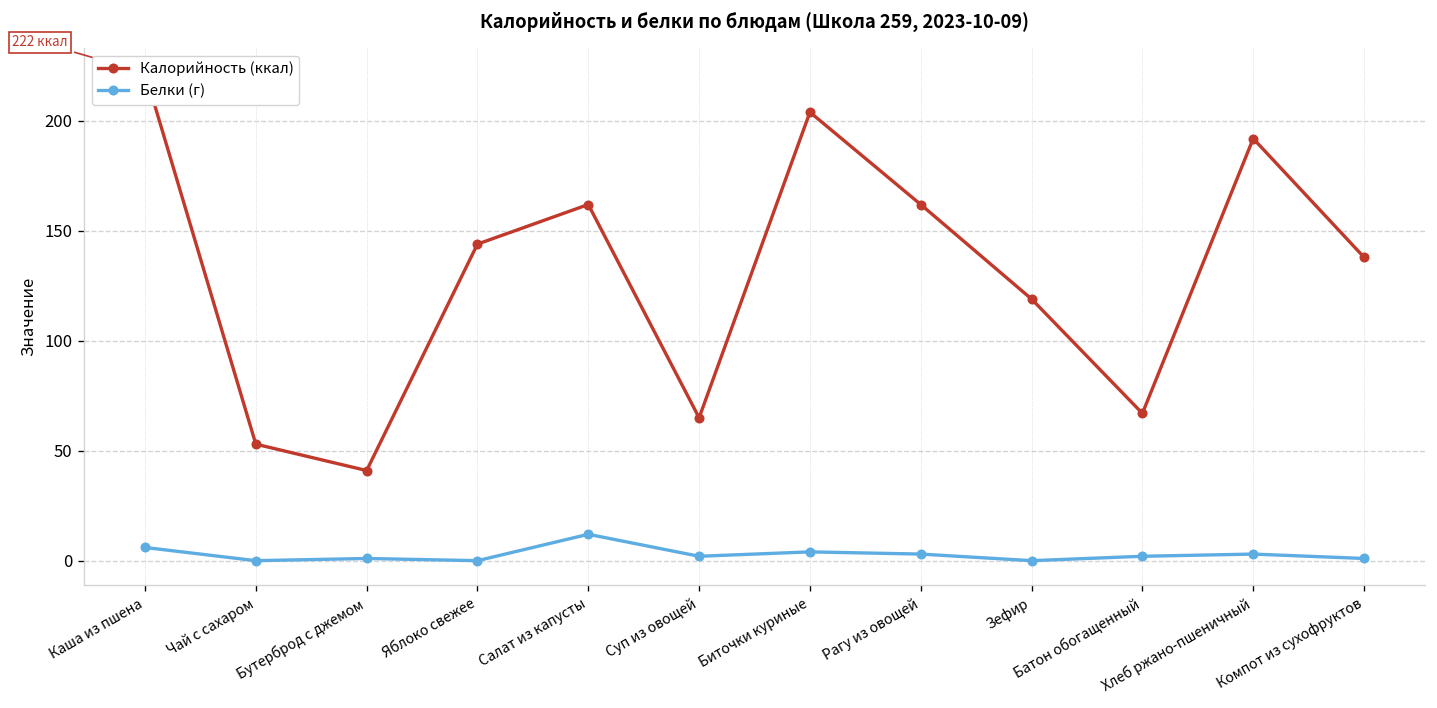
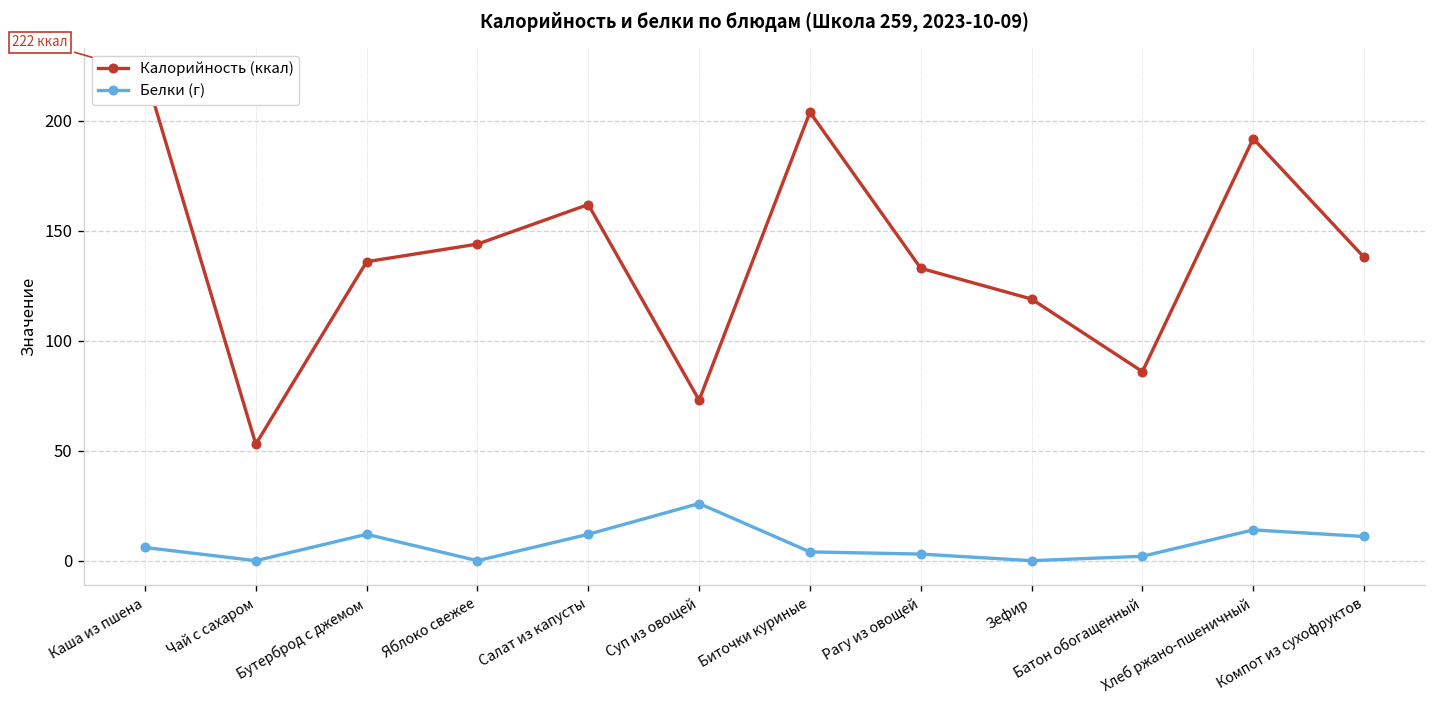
  {
    "Калорийность (ккал)": {
      "Чай с сахаром": 53,
-     "Бутерброд с джемом": 41,
+     "Бутерброд с джемом": 136,
      "Яблоко свежее": 144,
      "Салат из капусты": 162,
-     "Суп из овощей": 65,
+     "Суп из овощей": 73,
      "Биточки куриные": 204,
-     "Рагу из овощей": 162,
+     "Рагу из овощей": 133,
      "Зефир": 119,
-     "Батон обогащенный": 67,
+     "Батон обогащенный": 86,
      "Хлеб ржано-пшеничный": 192,
      "Компот из сухофруктов": 138
    },
    "Белки (г)": {
      "Каша из пшена": 6,
      "Чай с сахаром": 0,
-     "Бутерброд с джемом": 1,
+     "Бутерброд с джемом": 12,
      "Яблоко свежее": 0,
      "Салат из капусты": 12,
-     "Суп из овощей": 2,
+     "Суп из овощей": 26,
      "Биточки куриные": 4,
      "Рагу из овощей": 3,
      "Зефир": 0,
      "Батон обогащенный": 2,
-     "Хлеб ржано-пшеничный": 3,
-     "Компот из сухофруктов": 1
+     "Хлеб ржано-пшеничный": 14,
+     "Компот из сухофруктов": 11
    }
  }
